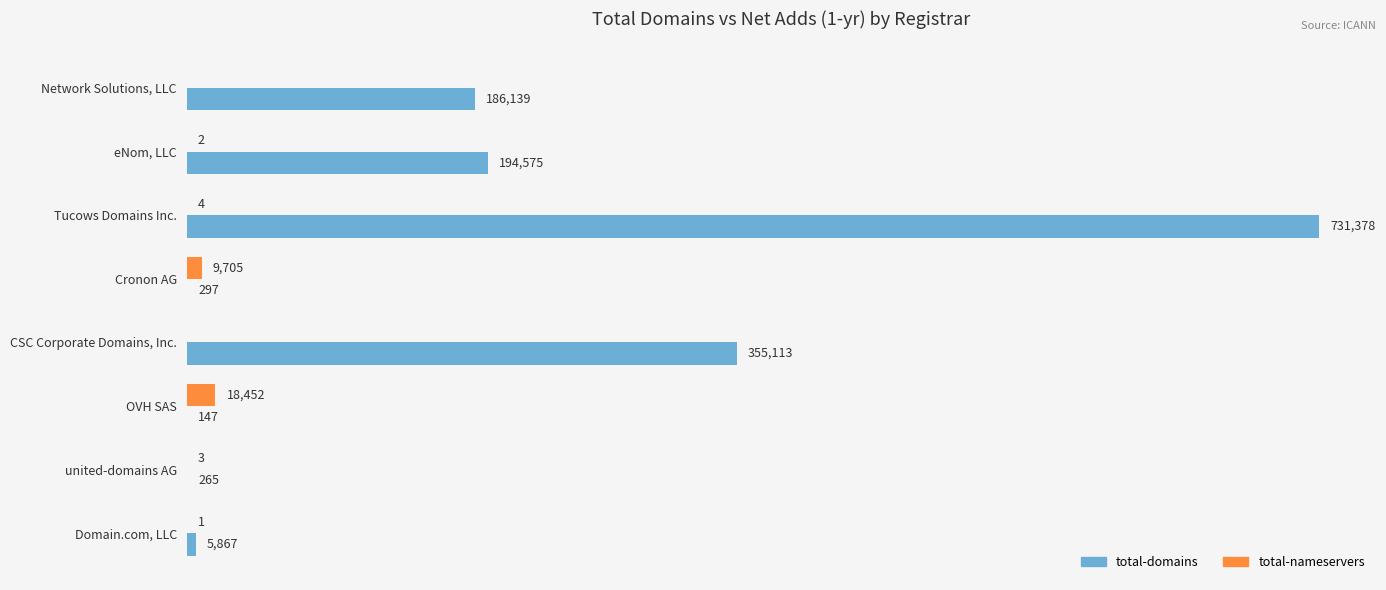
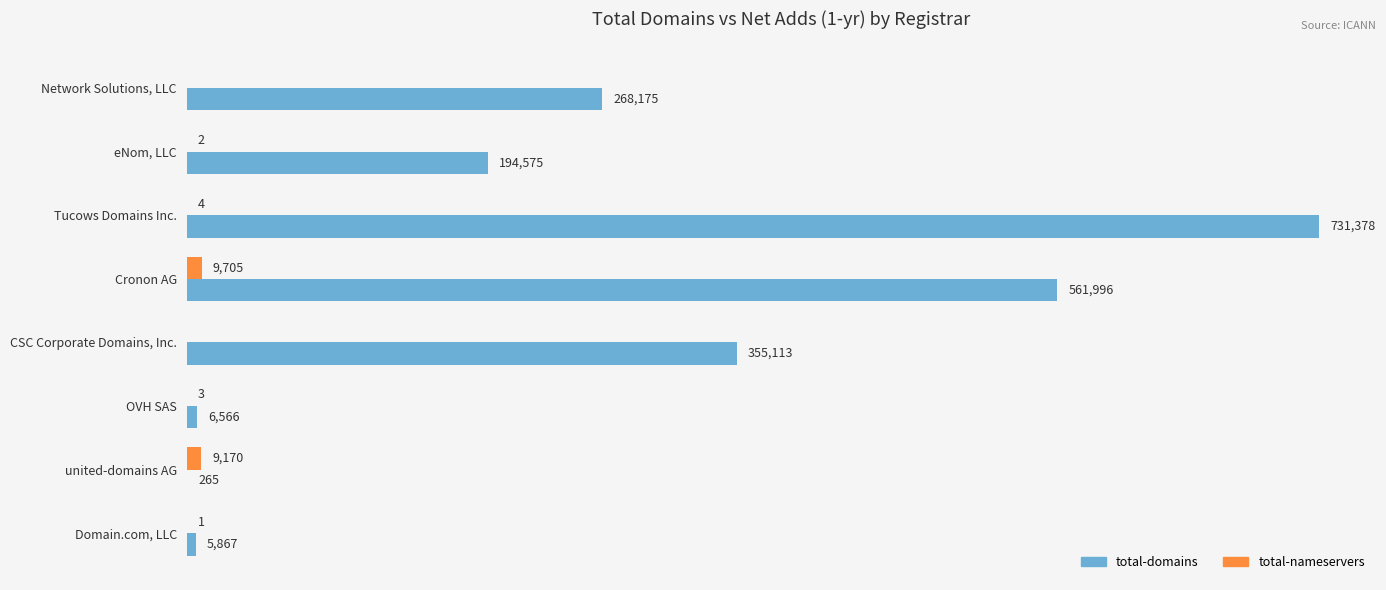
  {
    "total-domains": {
-     "Network Solutions, LLC": "186,139",
+     "Network Solutions, LLC": "268,175",
      "eNom, LLC": "194,575",
      "Tucows Domains Inc.": "731,378",
-     "Cronon AG": "297",
+     "Cronon AG": "561,996",
      "CSC Corporate Domains, Inc.": "355,113",
-     "OVH SAS": "147",
+     "OVH SAS": "6,566",
      "united-domains AG": "265",
      "Domain.com, LLC": "5,867"
    },
    "total-nameservers": {
      "eNom, LLC": "2",
      "Tucows Domains Inc.": "4",
      "Cronon AG": "9,705",
-     "OVH SAS": "18,452",
-     "united-domains AG": "3",
+     "OVH SAS": "3",
+     "united-domains AG": "9,170",
      "Domain.com, LLC": "1"
    }
  }
